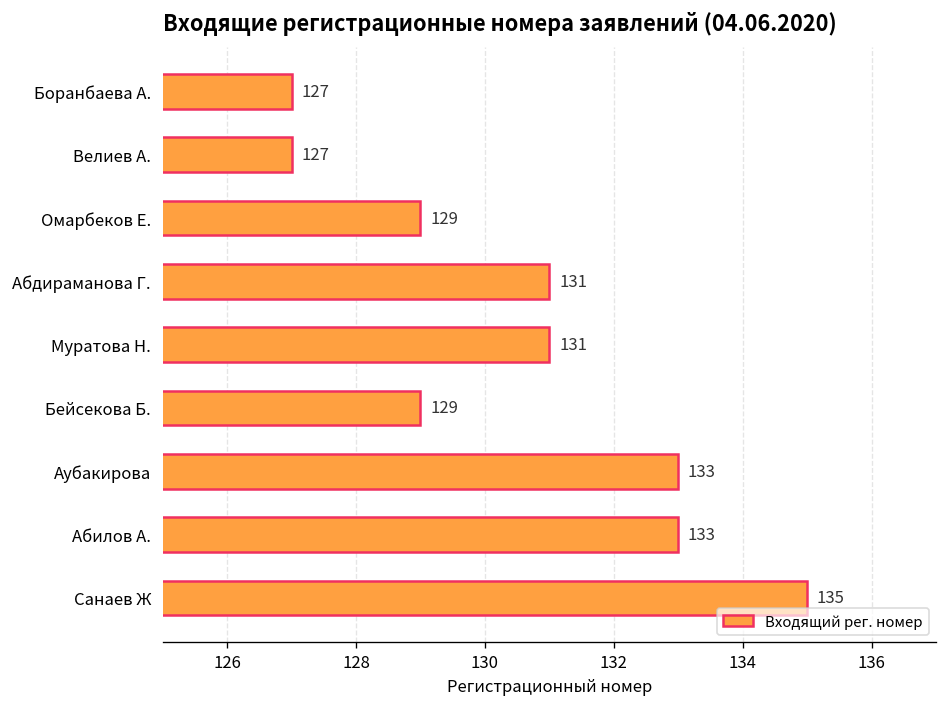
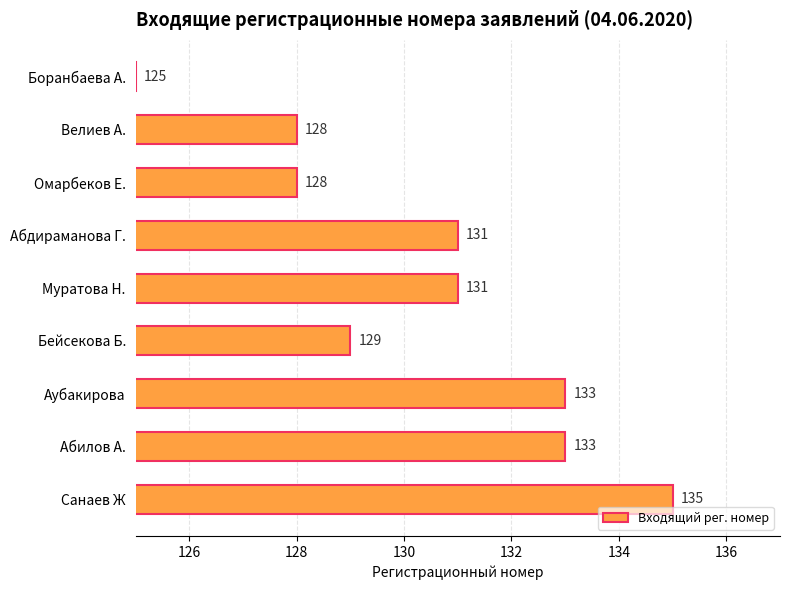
  {
-   "Боранбаева А.": 127,
-   "Велиев А.": 127,
-   "Омарбеков Е.": 129,
+   "Боранбаева А.": 125,
+   "Велиев А.": 128,
+   "Омарбеков Е.": 128,
    "Абдираманова Г.": 131,
    "Муратова Н.": 131,
    "Бейсекова Б.": 129,
    "Аубакирова": 133,
    "Абилов А.": 133,
    "Санаев Ж": 135
  }
